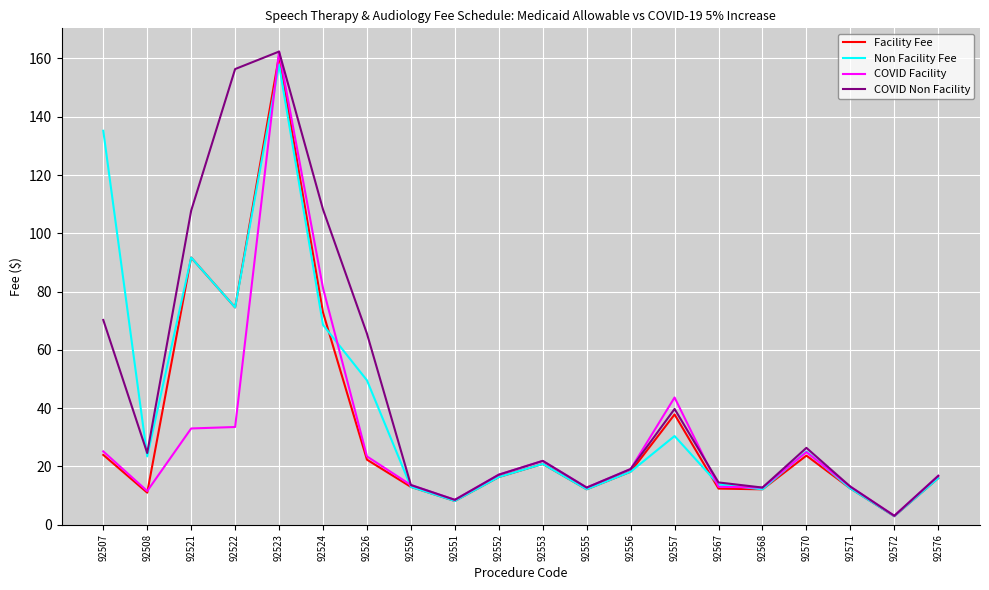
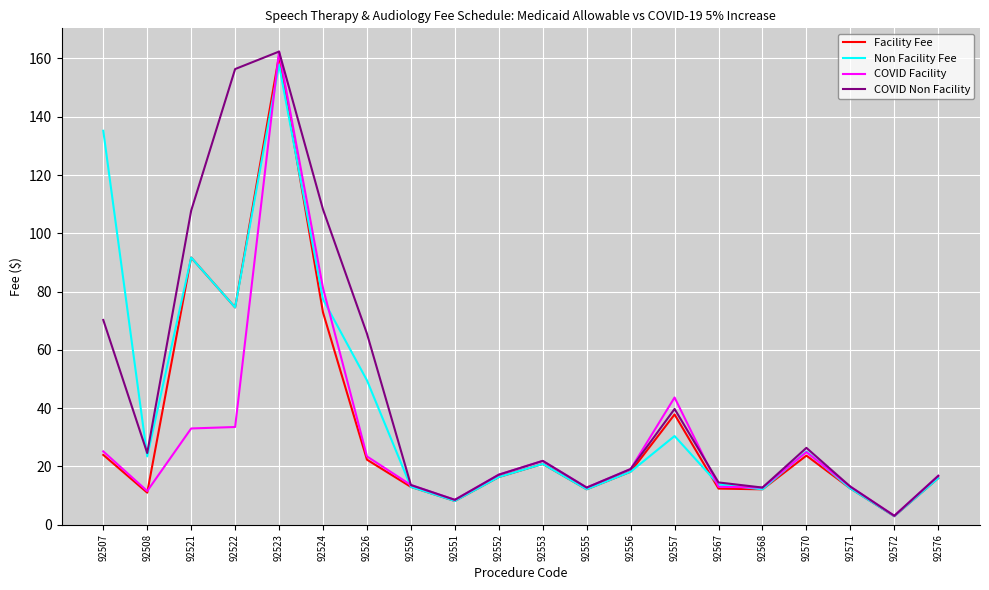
  {
    "Facility Fee": {
      "92507": 24,
      "92523": 161,
      "92524": 73,
      "92526": 22,
      "92557": 38,
      "92570": 24
    },
    "Non Facility Fee": {
      "92507": 135,
      "92508": 23,
      "92523": 158,
-     "92524": 69,
+     "92524": 77,
      "92526": 50,
      "92557": 30
    },
    "COVID Facility": {
      "92507": 25,
      "92521": 33,
      "92522": 34,
      "92524": 81,
      "92526": 23,
      "92557": 44
    },
    "COVID Non Facility": {
      "92507": 70,
      "92508": 25,
      "92521": 108,
      "92522": 156,
      "92524": 108,
      "92526": 66,
      "92557": 40,
      "92570": 26
    }
  }
